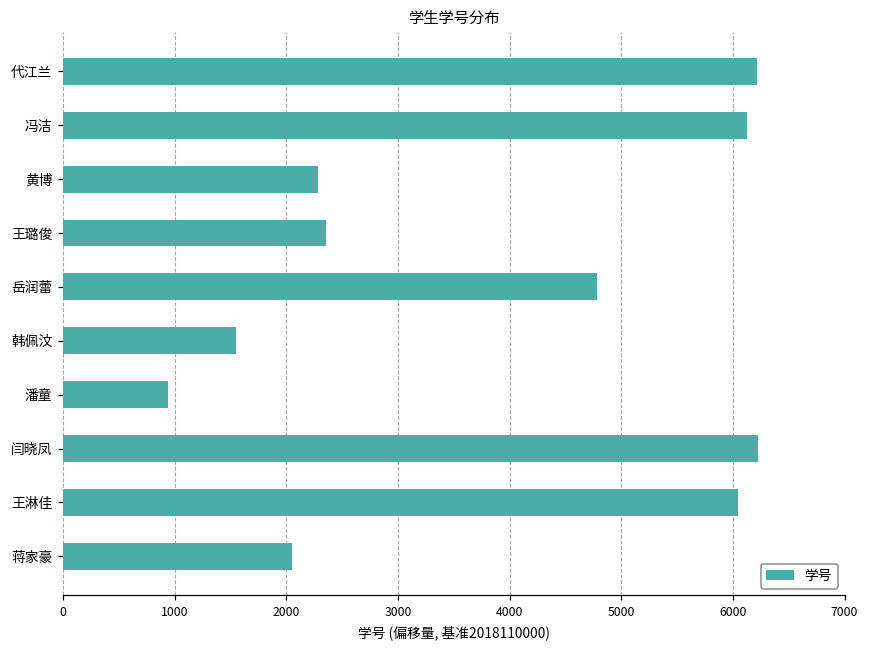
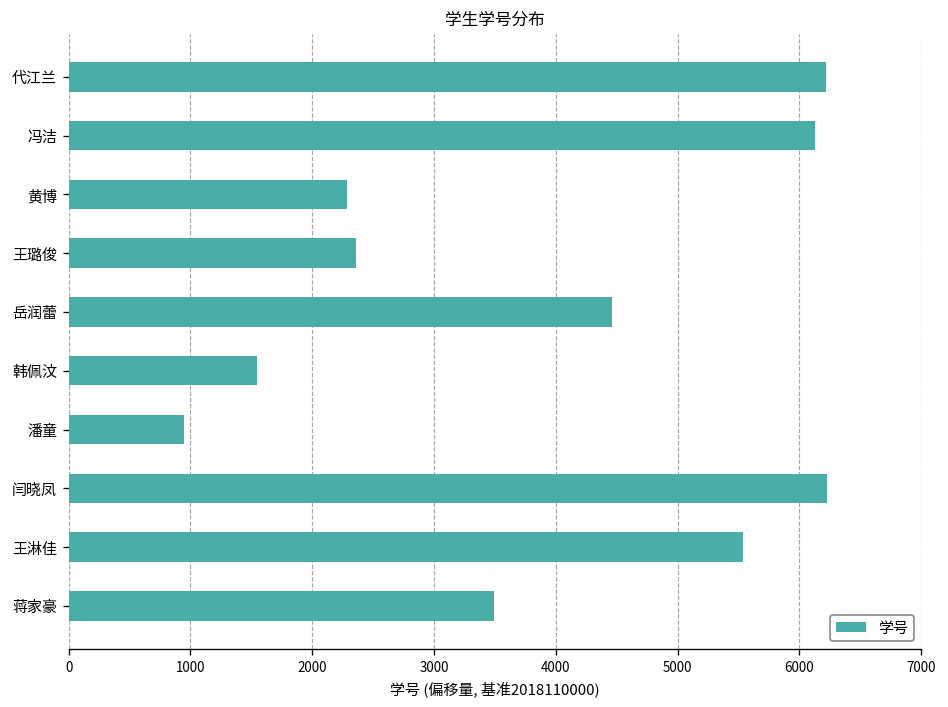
  {
    "代江兰": 6220,
    "冯洁": 6130,
    "黄博": 2280,
    "王璐俊": 2360,
-   "岳润蕾": 4780,
+   "岳润蕾": 4460,
    "韩佩汶": 1550,
    "潘童": 940,
    "闫晓凤": 6230,
-   "王淋佳": 6050,
-   "蒋家豪": 2050
+   "王淋佳": 5530,
+   "蒋家豪": 3500
  }
